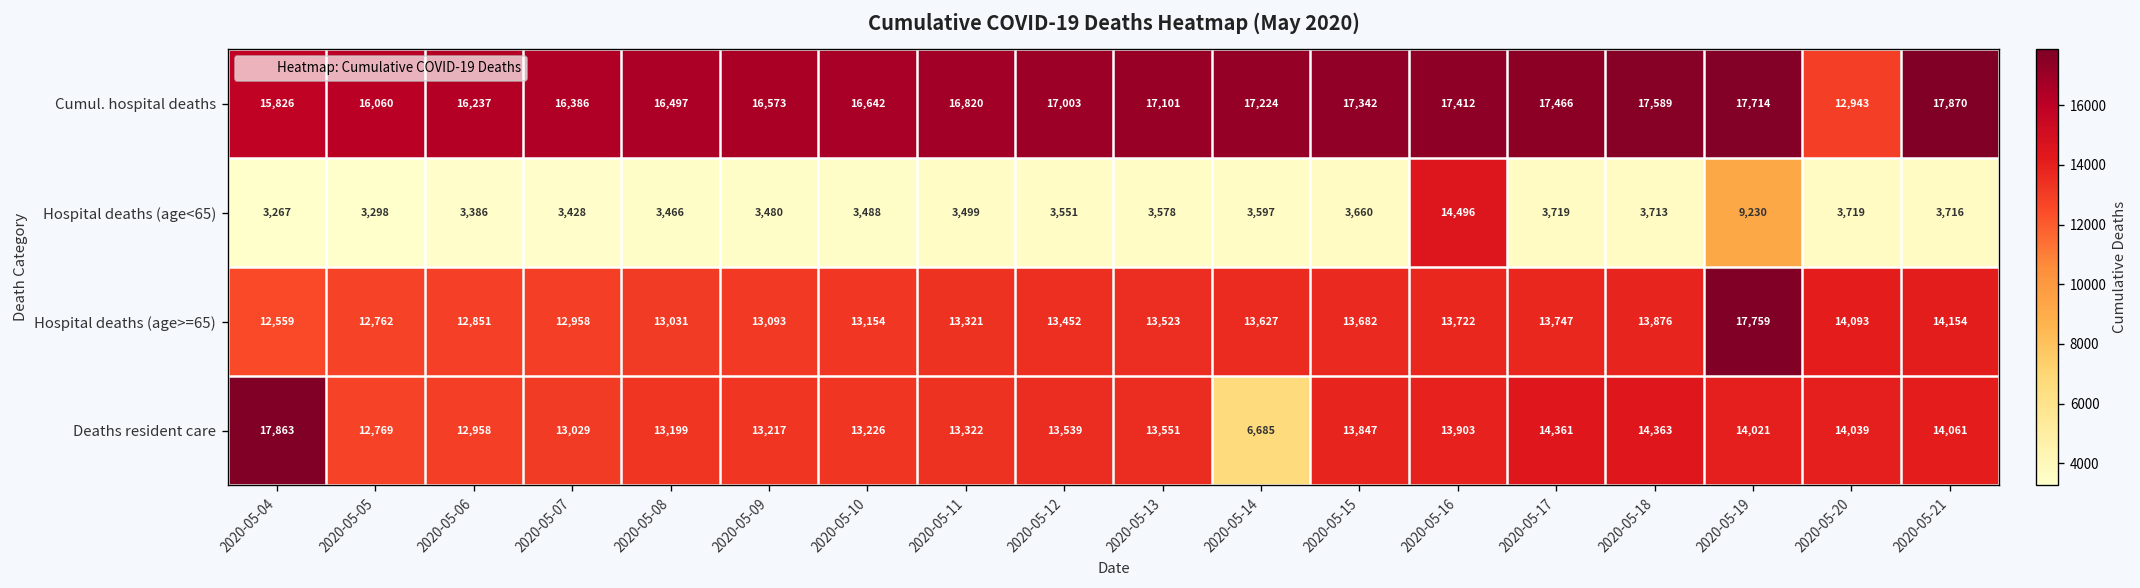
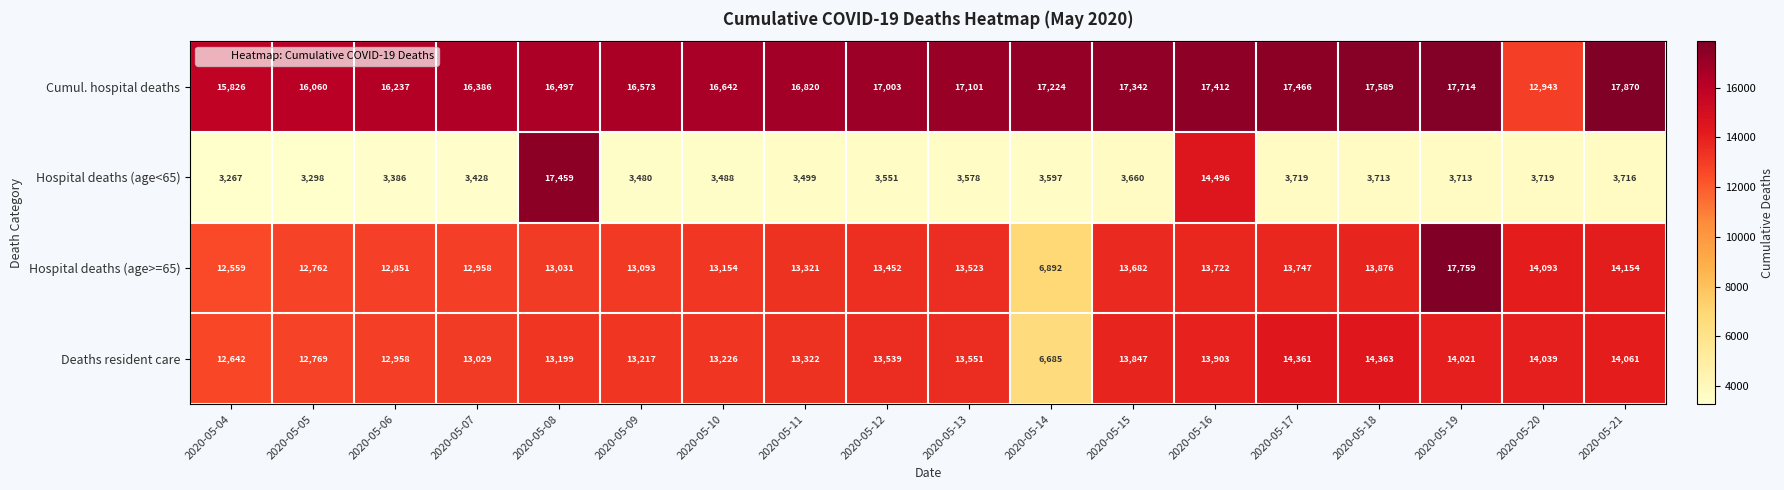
  {
    "Cumul. hospital deaths": {
      "2020-05-04": "15,826",
      "2020-05-05": "16,060",
      "2020-05-06": "16,237",
      "2020-05-07": "16,386",
      "2020-05-08": "16,497",
      "2020-05-09": "16,573",
      "2020-05-10": "16,642",
      "2020-05-11": "16,820",
      "2020-05-12": "17,003",
      "2020-05-13": "17,101",
      "2020-05-14": "17,224",
      "2020-05-15": "17,342",
      "2020-05-16": "17,412",
      "2020-05-17": "17,466",
      "2020-05-18": "17,589",
      "2020-05-19": "17,714",
      "2020-05-20": "12,943",
      "2020-05-21": "17,870"
    },
    "Hospital deaths (age<65)": {
      "2020-05-04": "3,267",
      "2020-05-05": "3,298",
      "2020-05-06": "3,386",
      "2020-05-07": "3,428",
-     "2020-05-08": "3,466",
+     "2020-05-08": "17,459",
      "2020-05-09": "3,480",
      "2020-05-10": "3,488",
      "2020-05-11": "3,499",
      "2020-05-12": "3,551",
      "2020-05-13": "3,578",
      "2020-05-14": "3,597",
      "2020-05-15": "3,660",
      "2020-05-16": "14,496",
      "2020-05-17": "3,719",
      "2020-05-18": "3,713",
-     "2020-05-19": "9,230",
+     "2020-05-19": "3,713",
      "2020-05-20": "3,719",
      "2020-05-21": "3,716"
    },
    "Hospital deaths (age>=65)": {
      "2020-05-04": "12,559",
      "2020-05-05": "12,762",
      "2020-05-06": "12,851",
      "2020-05-07": "12,958",
      "2020-05-08": "13,031",
      "2020-05-09": "13,093",
      "2020-05-10": "13,154",
      "2020-05-11": "13,321",
      "2020-05-12": "13,452",
      "2020-05-13": "13,523",
-     "2020-05-14": "13,627",
+     "2020-05-14": "6,892",
      "2020-05-15": "13,682",
      "2020-05-16": "13,722",
      "2020-05-17": "13,747",
      "2020-05-18": "13,876",
      "2020-05-19": "17,759",
      "2020-05-20": "14,093",
      "2020-05-21": "14,154"
    },
    "Deaths resident care": {
-     "2020-05-04": "17,863",
+     "2020-05-04": "12,642",
      "2020-05-05": "12,769",
      "2020-05-06": "12,958",
      "2020-05-07": "13,029",
      "2020-05-08": "13,199",
      "2020-05-09": "13,217",
      "2020-05-10": "13,226",
      "2020-05-11": "13,322",
      "2020-05-12": "13,539",
      "2020-05-13": "13,551",
      "2020-05-14": "6,685",
      "2020-05-15": "13,847",
      "2020-05-16": "13,903",
      "2020-05-17": "14,361",
      "2020-05-18": "14,363",
      "2020-05-19": "14,021",
      "2020-05-20": "14,039",
      "2020-05-21": "14,061"
    }
  }
